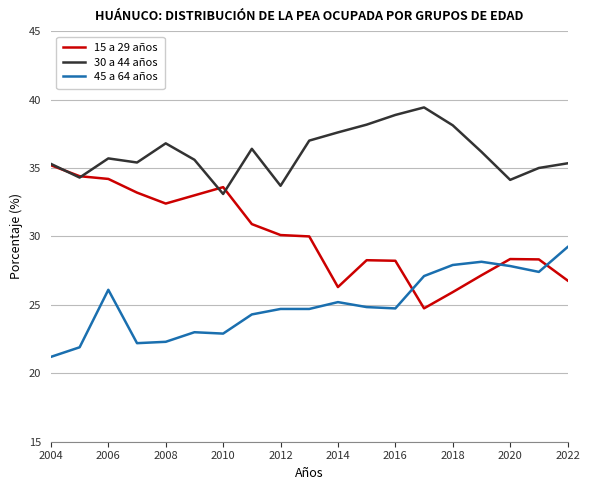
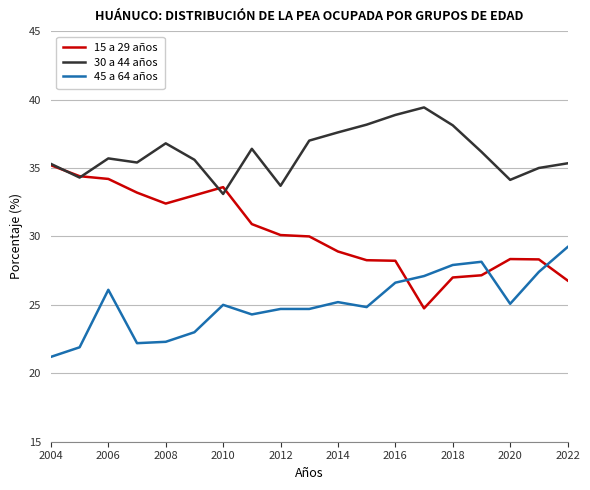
  {
    "15 a 29 años": {
      "2006": 34.2,
      "2008": 32.4,
      "2010": 33.6,
      "2012": 30.1,
-     "2014": 26.3,
+     "2014": 28.9,
      "2016": 28.2,
-     "2018": 25.9,
+     "2018": 27.0,
      "2020": 28.3,
      "2022": 26.8
    },
    "30 a 44 años": {
      "2006": 35.7,
      "2008": 36.8,
      "2010": 33.1,
      "2012": 33.7,
      "2014": 37.6,
      "2016": 38.9,
      "2018": 38.1,
      "2020": 34.1,
      "2022": 35.3
    },
    "45 a 64 años": {
      "2004": 21.2,
      "2006": 26.1,
      "2008": 22.3,
-     "2010": 22.9,
+     "2010": 25.0,
      "2012": 24.7,
      "2014": 25.2,
-     "2016": 24.7,
+     "2016": 26.6,
      "2018": 27.9,
-     "2020": 27.8,
+     "2020": 25.1,
      "2022": 29.2
    }
  }
